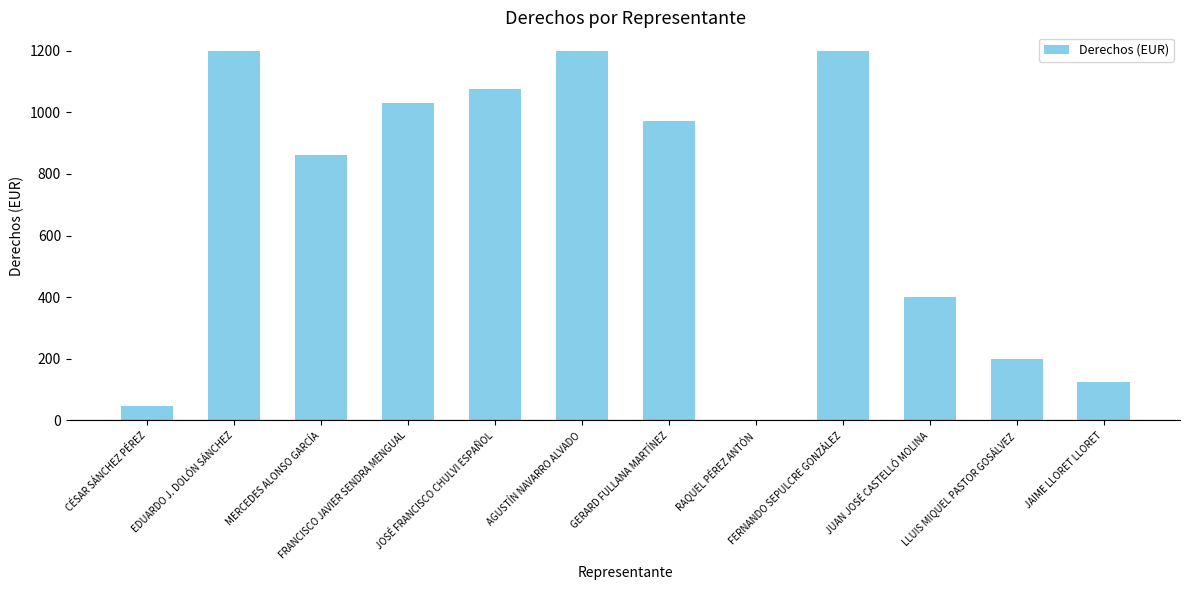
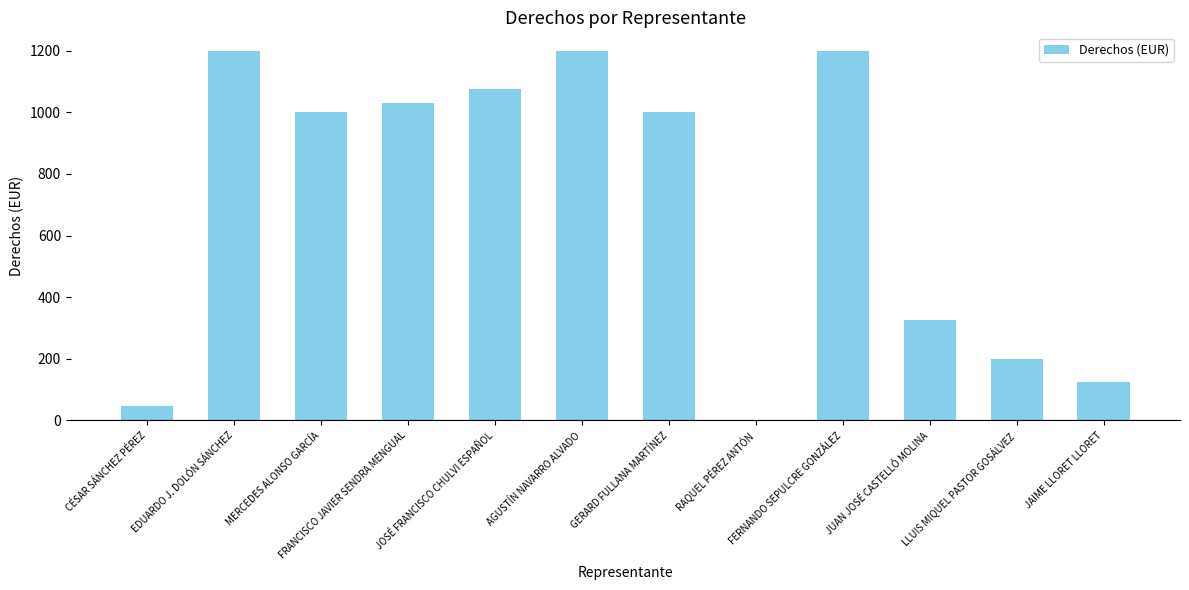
  {
    "CÉSAR SÁNCHEZ PÉREZ": 50,
    "EDUARDO J. DOLÓN SÁNCHEZ": 1200,
-   "MERCEDES ALONSO GARCÍA": 860,
+   "MERCEDES ALONSO GARCÍA": 1000,
    "FRANCISCO JAVIER SENDRA MENGUAL": 1030,
    "JOSÉ FRANCISCO CHULVI ESPAÑOL": 1080,
    "AGUSTÍN NAVARRO ALVADO": 1200,
-   "GERARD FULLANA MARTÍNEZ": 970,
+   "GERARD FULLANA MARTÍNEZ": 1000,
    "RAQUEL PÉREZ ANTÓN": 0,
    "FERNANDO SEPULCRE GONZÁLEZ": 1200,
-   "JUAN JOSÉ CASTELLÓ MOLINA": 400,
+   "JUAN JOSÉ CASTELLÓ MOLINA": 330,
    "LLUIS MIQUEL PASTOR GOSÁLVEZ": 200,
    "JAIME LLORET LLORET": 130
  }
